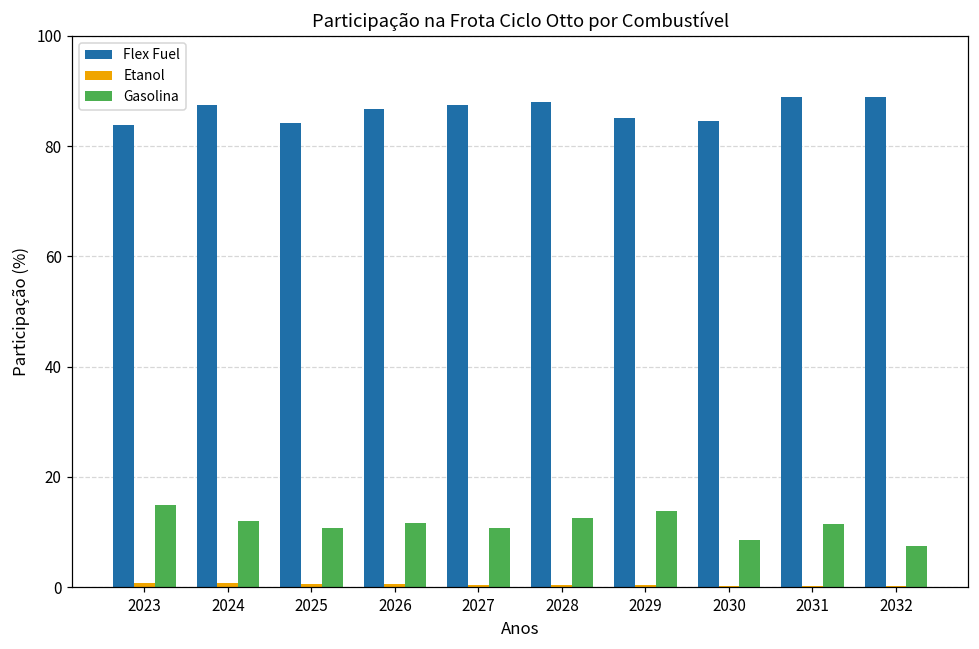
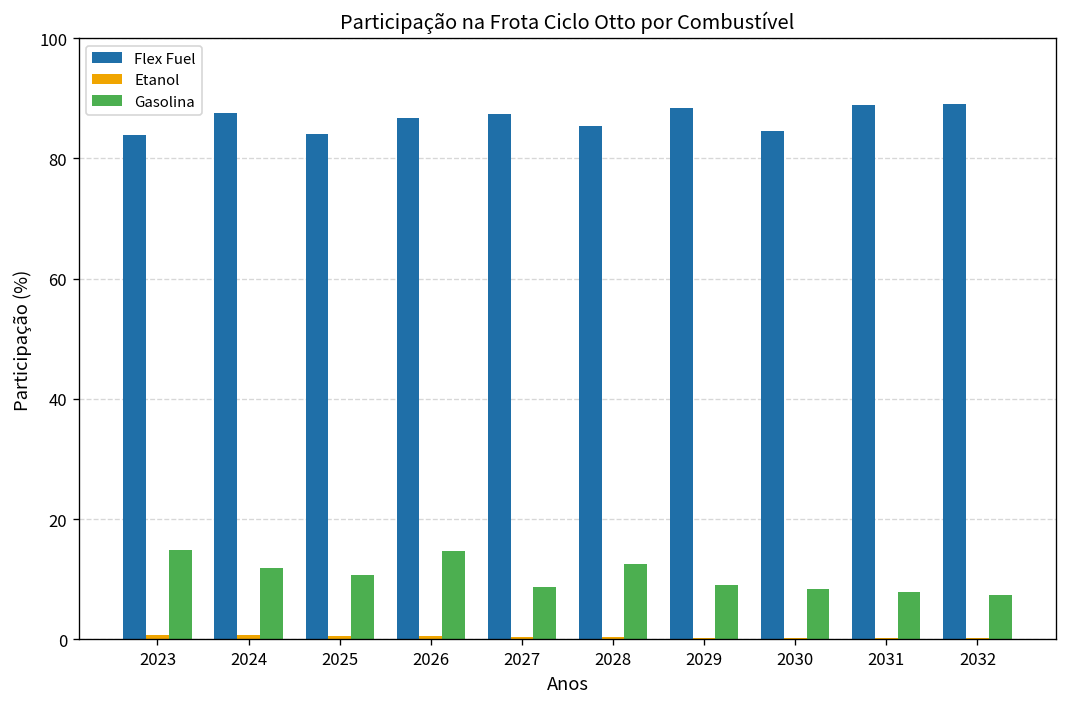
  {
    "Flex Fuel": {
      "2023": 84,
      "2024": 88,
      "2025": 84,
      "2026": 87,
      "2027": 87,
-     "2028": 88,
-     "2029": 85,
+     "2028": 85,
+     "2029": 88,
      "2030": 85,
      "2031": 89,
      "2032": 89
    },
    "Etanol": {
      "2023": 1,
      "2024": 1,
      "2025": 1
    },
    "Gasolina": {
      "2023": 15,
      "2024": 12,
      "2025": 11,
-     "2026": 12,
-     "2027": 11,
+     "2026": 15,
+     "2027": 9,
      "2028": 12,
-     "2029": 14,
+     "2029": 9,
      "2030": 8,
-     "2031": 11,
+     "2031": 8,
      "2032": 7
    }
  }
